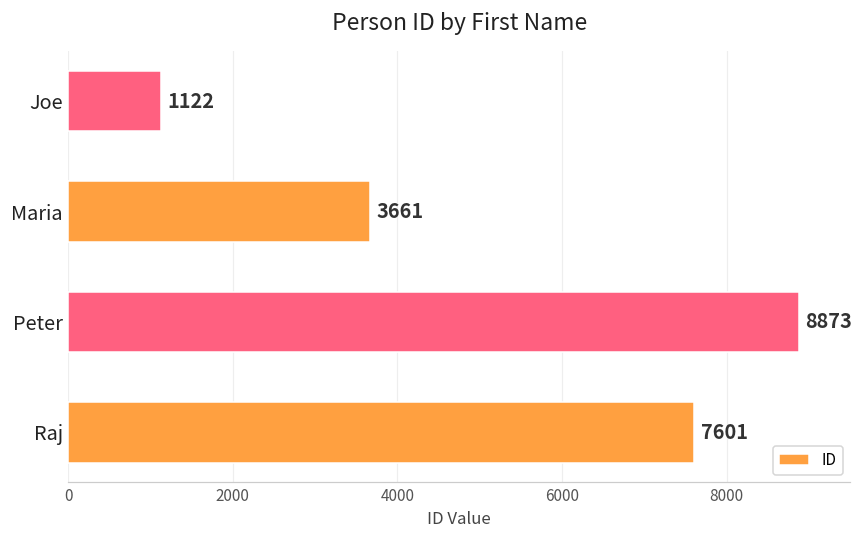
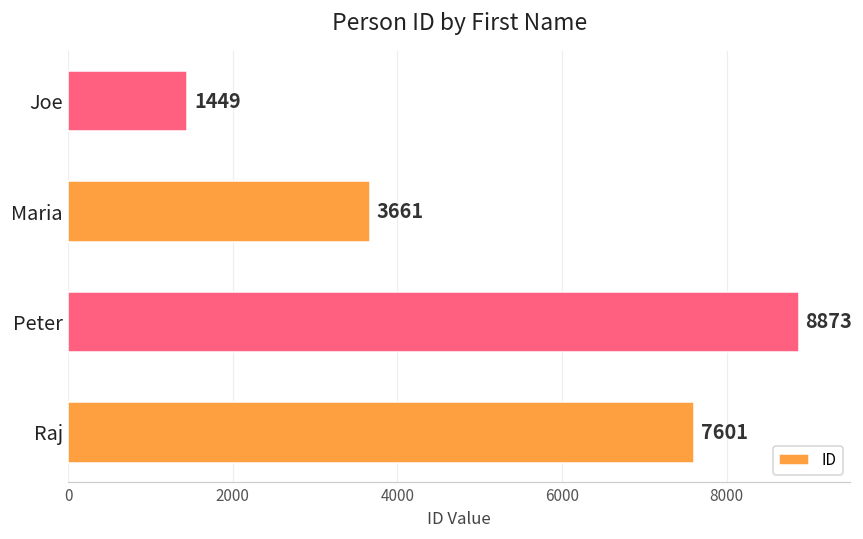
  {
-   "Joe": 1122,
+   "Joe": 1449,
    "Maria": 3661,
    "Peter": 8873,
    "Raj": 7601
  }
